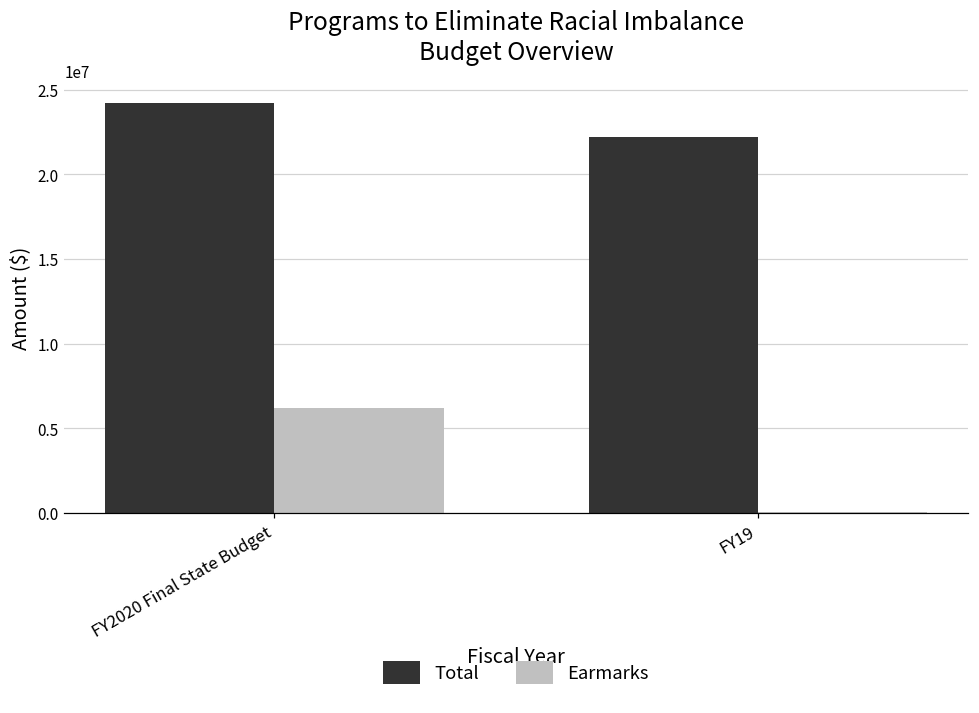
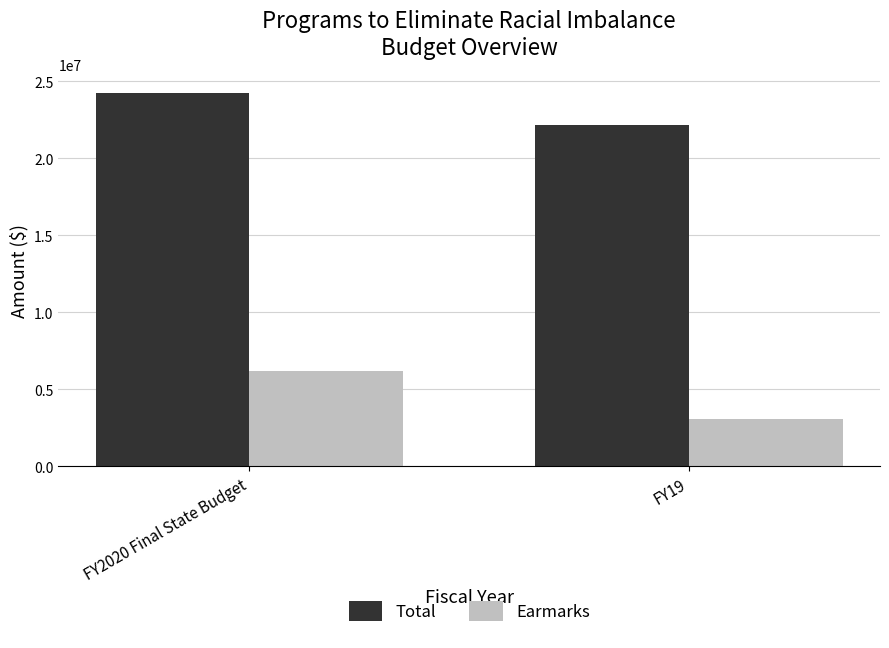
  {
    "Total": {
      "FY2020 Final State Budget": 24200000,
      "FY19": 22200000
    },
    "Earmarks": {
      "FY2020 Final State Budget": 6200000,
-     "FY19": 0
+     "FY19": 3100000
    }
  }
